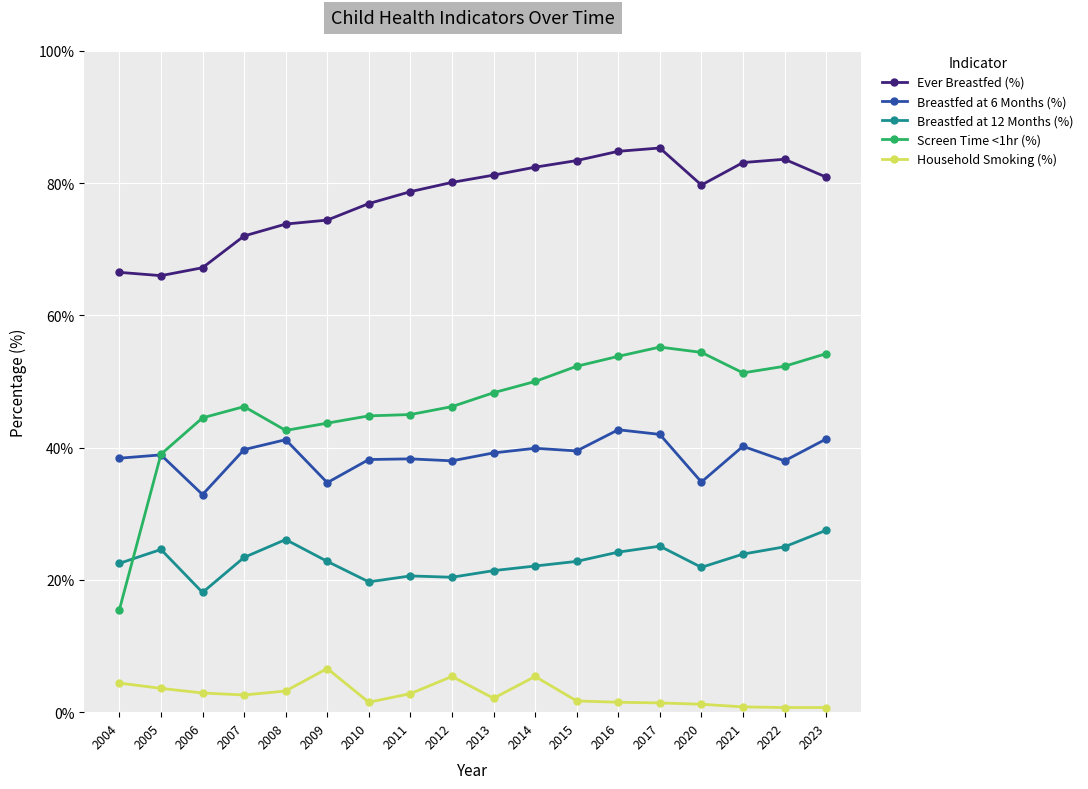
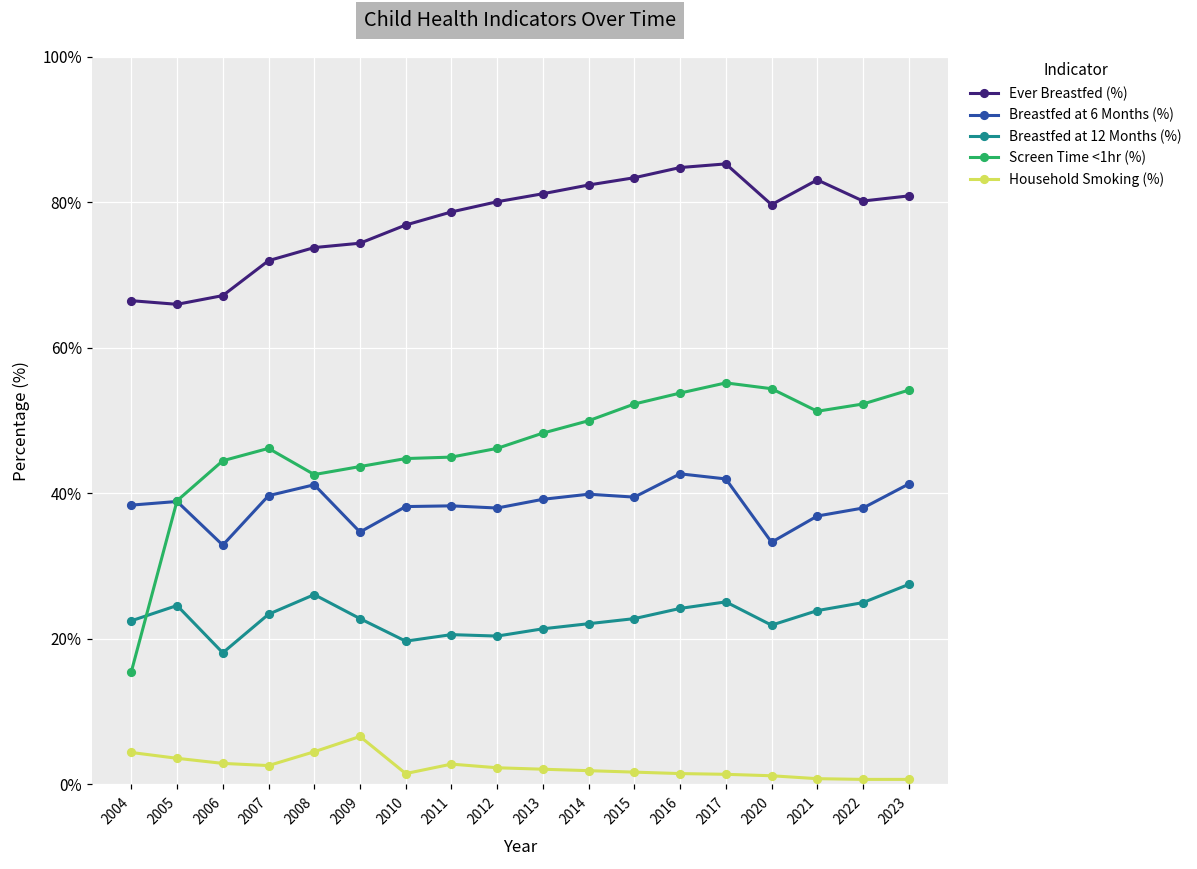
  {
    "Ever Breastfed (%)": {
      "2004": "67%",
      "2005": "66%",
      "2006": "67%",
      "2007": "72%",
      "2008": "74%",
      "2009": "74%",
      "2010": "77%",
      "2011": "79%",
      "2012": "80%",
      "2013": "81%",
      "2014": "82%",
      "2015": "83%",
      "2016": "85%",
      "2017": "85%",
      "2020": "80%",
      "2021": "83%",
-     "2022": "84%",
+     "2022": "80%",
      "2023": "81%"
    },
    "Breastfed at 6 Months (%)": {
      "2004": "38%",
      "2006": "33%",
      "2007": "40%",
      "2008": "41%",
      "2009": "35%",
      "2010": "38%",
      "2011": "38%",
      "2012": "38%",
      "2013": "39%",
      "2014": "40%",
      "2015": "40%",
      "2016": "43%",
      "2017": "42%",
-     "2020": "35%",
-     "2021": "40%",
+     "2020": "33%",
+     "2021": "37%",
      "2022": "38%",
      "2023": "41%"
    },
    "Household Smoking (%)": {
      "2004": "4%",
      "2005": "4%",
      "2006": "3%",
      "2007": "3%",
-     "2008": "3%",
+     "2008": "5%",
      "2009": "7%",
      "2010": "2%",
      "2011": "3%",
-     "2012": "5%",
+     "2012": "2%",
      "2013": "2%",
-     "2014": "5%",
+     "2014": "2%",
      "2015": "2%",
      "2016": "2%",
      "2017": "1%",
      "2020": "1%",
      "2021": "1%",
      "2022": "1%",
      "2023": "1%"
    }
  }
